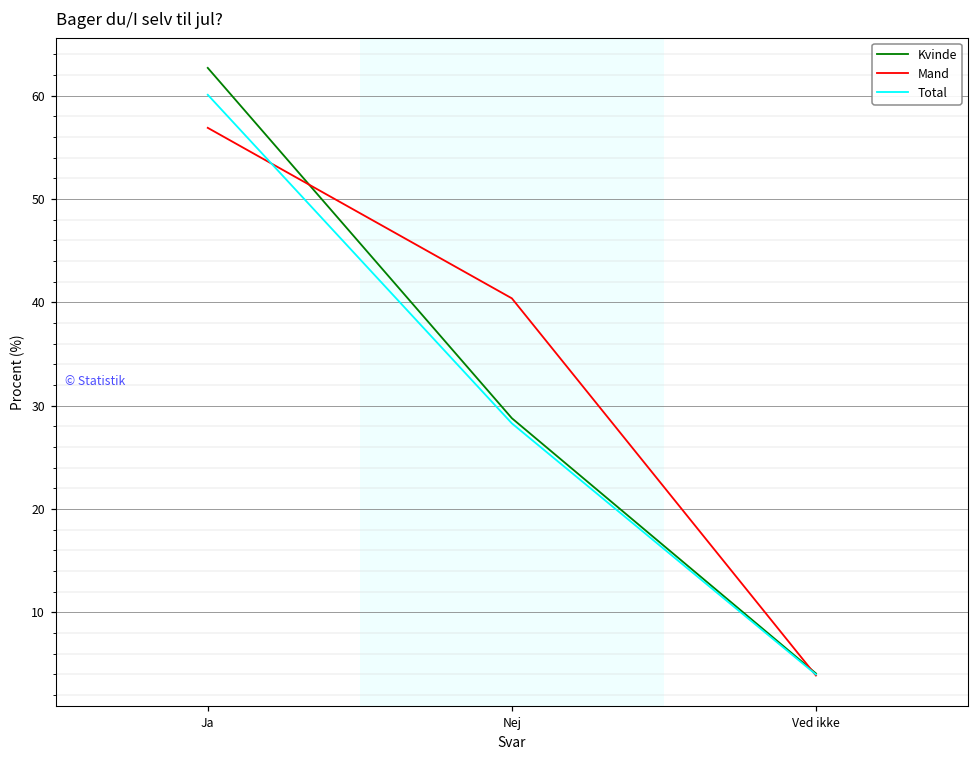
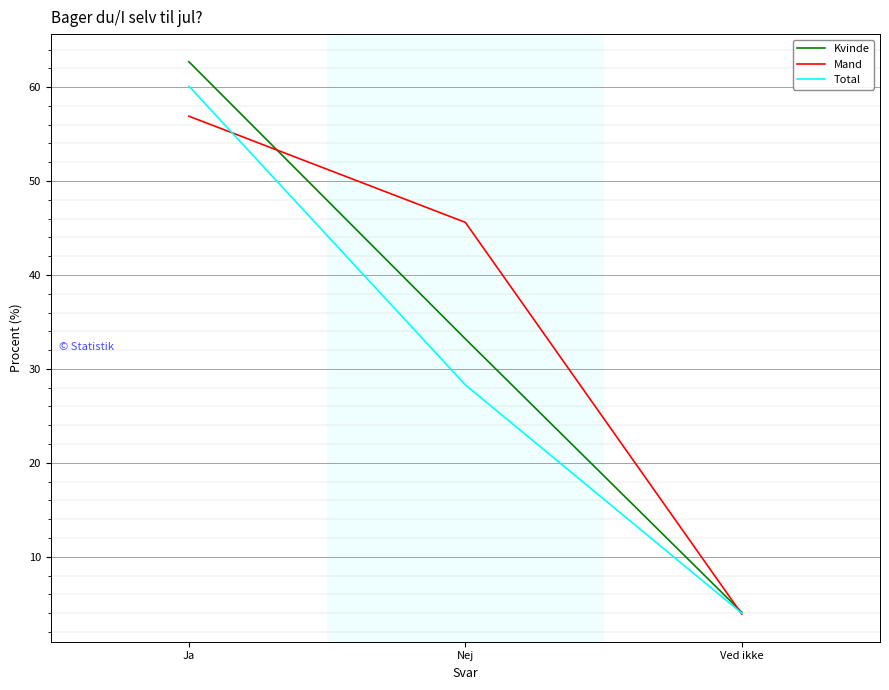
  {
    "Kvinde": {
      "Ja": 63,
-     "Nej": 29
+     "Nej": 33
    },
    "Mand": {
      "Ja": 57,
-     "Nej": 40
+     "Nej": 46
    },
    "Total": {
      "Ja": 60,
      "Nej": 28
    }
  }
